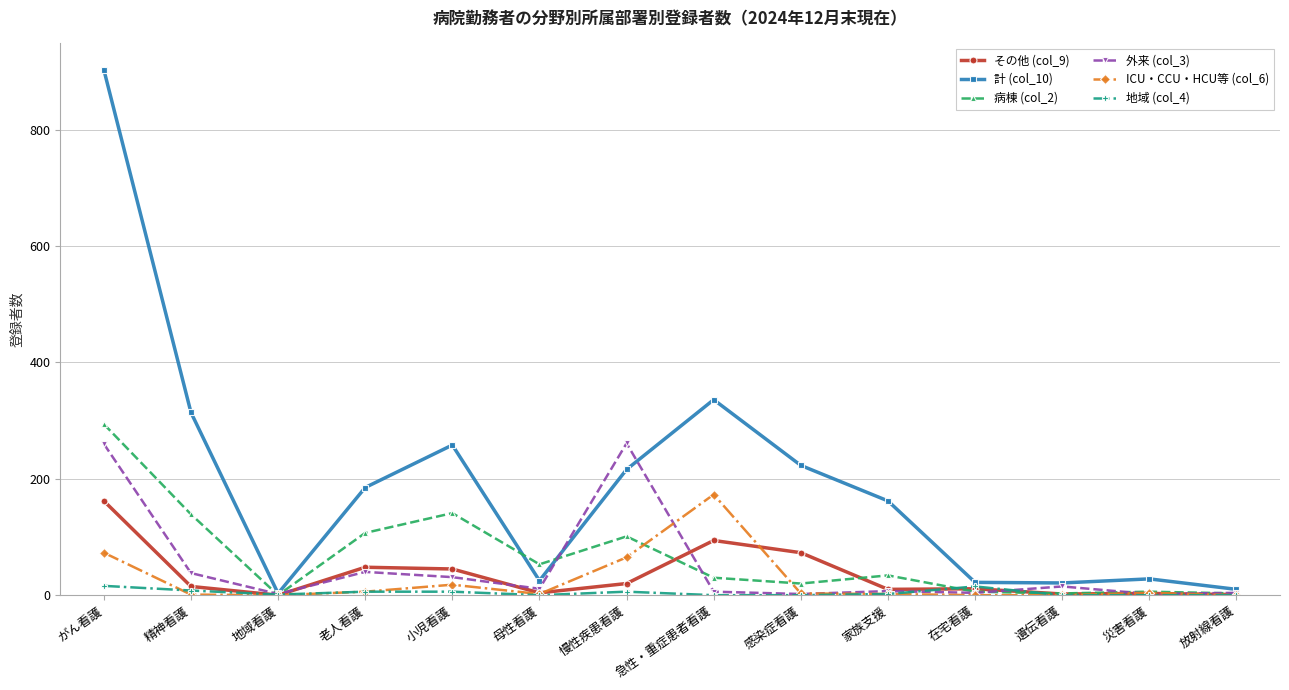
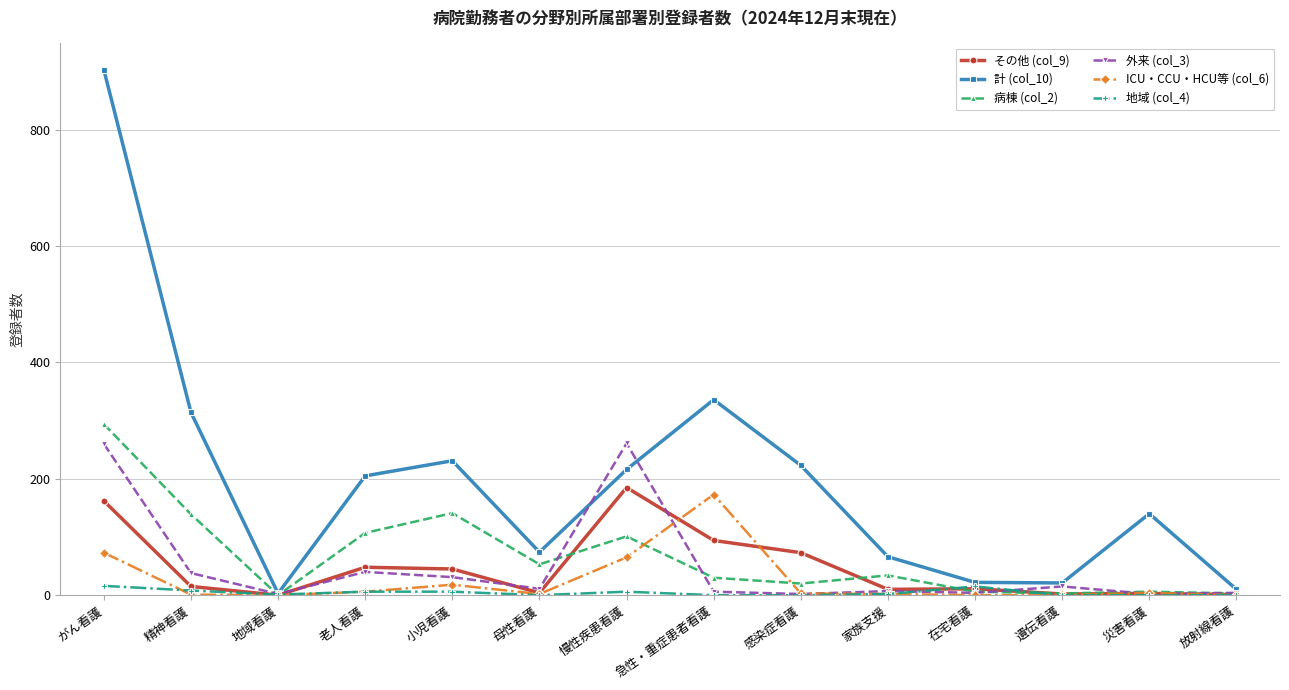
  {
    "その他 (col_9)": {
      "がん看護": 160,
      "精神看護": 20,
      "老人看護": 50,
      "小児看護": 50,
-     "慢性疾患看護": 20,
+     "慢性疾患看護": 190,
      "急性・重症患者看護": 90,
      "感染症看護": 70
    },
    "計 (col_10)": {
      "がん看護": 900,
      "精神看護": 310,
-     "老人看護": 190,
-     "小児看護": 260,
-     "母性看護": 30,
+     "老人看護": 210,
+     "小児看護": 230,
+     "母性看護": 70,
      "慢性疾患看護": 220,
      "急性・重症患者看護": 340,
      "感染症看護": 220,
-     "家族支援": 160,
+     "家族支援": 70,
      "在宅看護": 20,
      "遺伝看護": 20,
-     "災害看護": 30,
+     "災害看護": 140,
      "放射線看護": 10
    },
    "外来 (col_3)": {
      "がん看護": 260,
      "精神看護": 40,
      "老人看護": 40,
      "小児看護": 30,
      "母性看護": 10,
      "慢性疾患看護": 260,
      "急性・重症患者看護": 10,
      "遺伝看護": 20
    },
    "ICU・CCU・HCU等 (col_6)": {
      "がん看護": 70,
      "精神看護": 0,
      "小児看護": 20,
      "慢性疾患看護": 70,
      "急性・重症患者看護": 170
    }
  }
